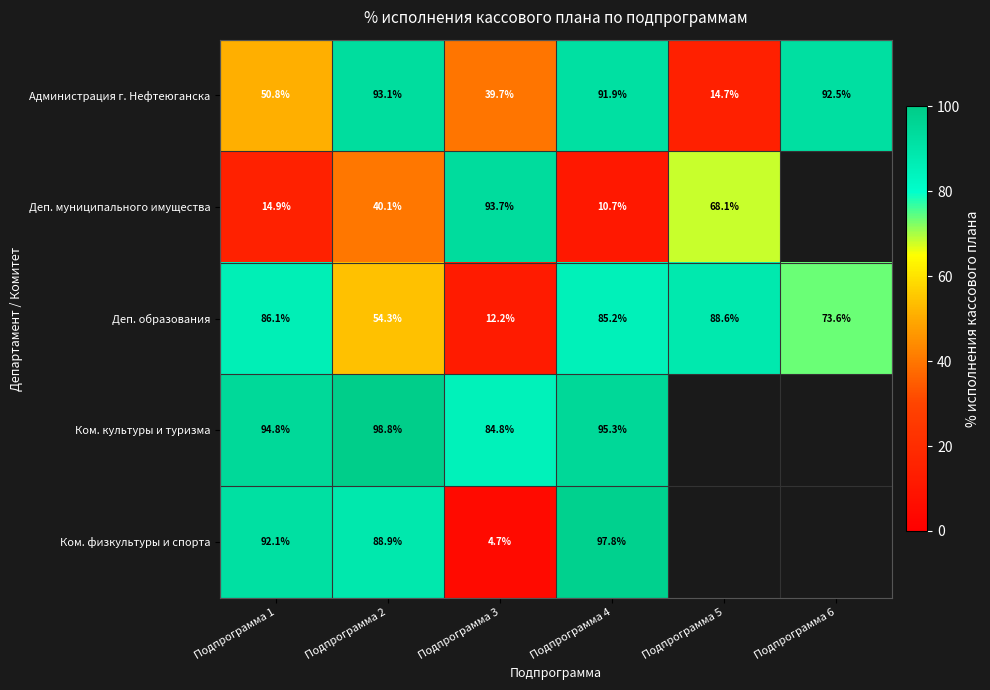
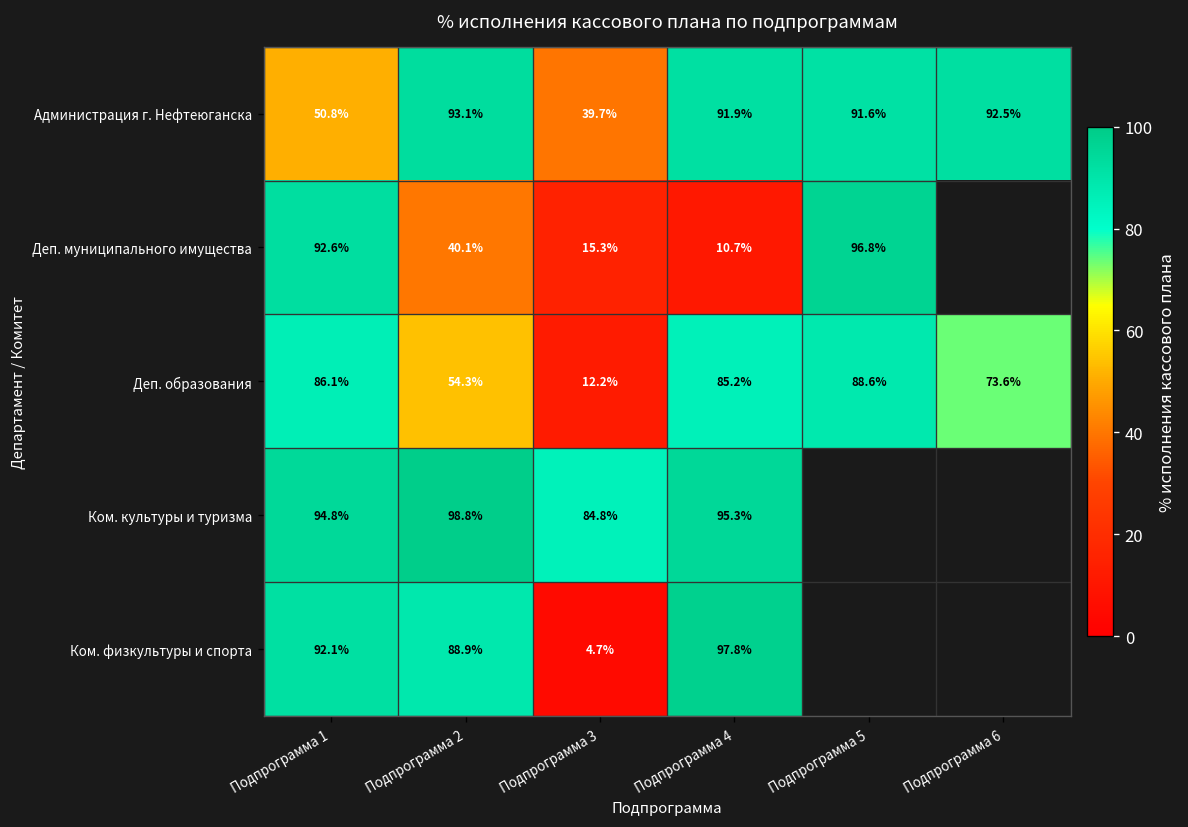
  {
    "Администрация г. Нефтеюганска": {
      "Подпрограмма 1": "50.8%",
      "Подпрограмма 2": "93.1%",
      "Подпрограмма 3": "39.7%",
      "Подпрограмма 4": "91.9%",
-     "Подпрограмма 5": "14.7%",
+     "Подпрограмма 5": "91.6%",
      "Подпрограмма 6": "92.5%"
    },
    "Деп. муниципального имущества": {
-     "Подпрограмма 1": "14.9%",
+     "Подпрограмма 1": "92.6%",
      "Подпрограмма 2": "40.1%",
-     "Подпрограмма 3": "93.7%",
+     "Подпрограмма 3": "15.3%",
      "Подпрограмма 4": "10.7%",
-     "Подпрограмма 5": "68.1%"
+     "Подпрограмма 5": "96.8%"
    },
    "Деп. образования": {
      "Подпрограмма 1": "86.1%",
      "Подпрограмма 2": "54.3%",
      "Подпрограмма 3": "12.2%",
      "Подпрограмма 4": "85.2%",
      "Подпрограмма 5": "88.6%",
      "Подпрограмма 6": "73.6%"
    },
    "Ком. культуры и туризма": {
      "Подпрограмма 1": "94.8%",
      "Подпрограмма 2": "98.8%",
      "Подпрограмма 3": "84.8%",
      "Подпрограмма 4": "95.3%"
    },
    "Ком. физкультуры и спорта": {
      "Подпрограмма 1": "92.1%",
      "Подпрограмма 2": "88.9%",
      "Подпрограмма 3": "4.7%",
      "Подпрограмма 4": "97.8%"
    }
  }
